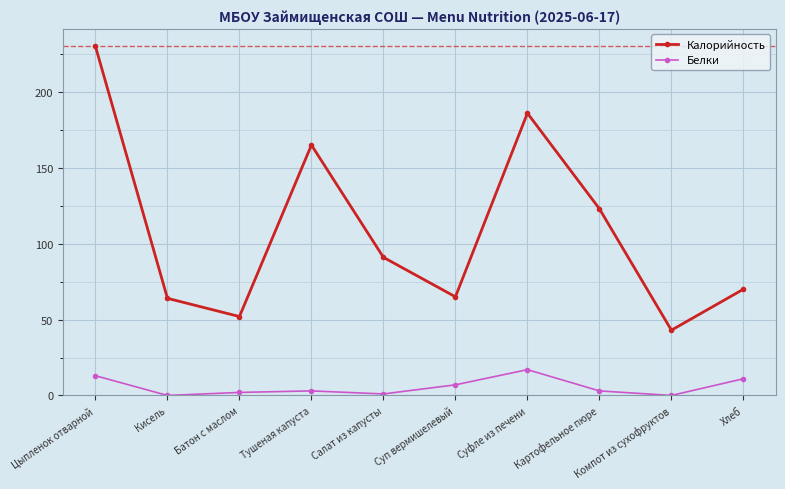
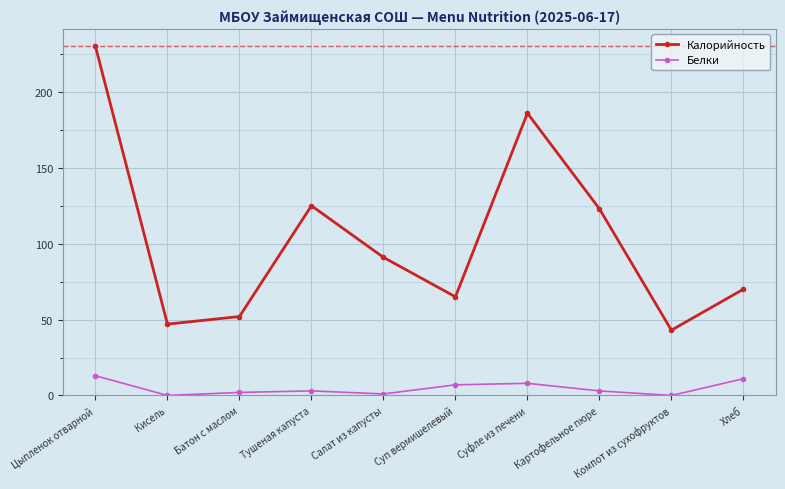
  {
    "Калорийность": {
      "Цыпленок отварной": 230,
-     "Кисель": 64,
+     "Кисель": 47,
      "Батон с маслом": 52,
-     "Тушеная капуста": 165,
+     "Тушеная капуста": 125,
      "Салат из капусты": 91,
      "Суп вермишелевый": 65,
      "Суфле из печени": 186,
      "Картофельное пюре": 123,
      "Компот из сухофруктов": 43,
      "Хлеб": 70
    },
    "Белки": {
      "Цыпленок отварной": 13,
      "Кисель": 0,
      "Батон с маслом": 2,
      "Тушеная капуста": 3,
      "Салат из капусты": 1,
      "Суп вермишелевый": 7,
-     "Суфле из печени": 17,
+     "Суфле из печени": 8,
      "Картофельное пюре": 3,
      "Компот из сухофруктов": 0,
      "Хлеб": 11
    }
  }
